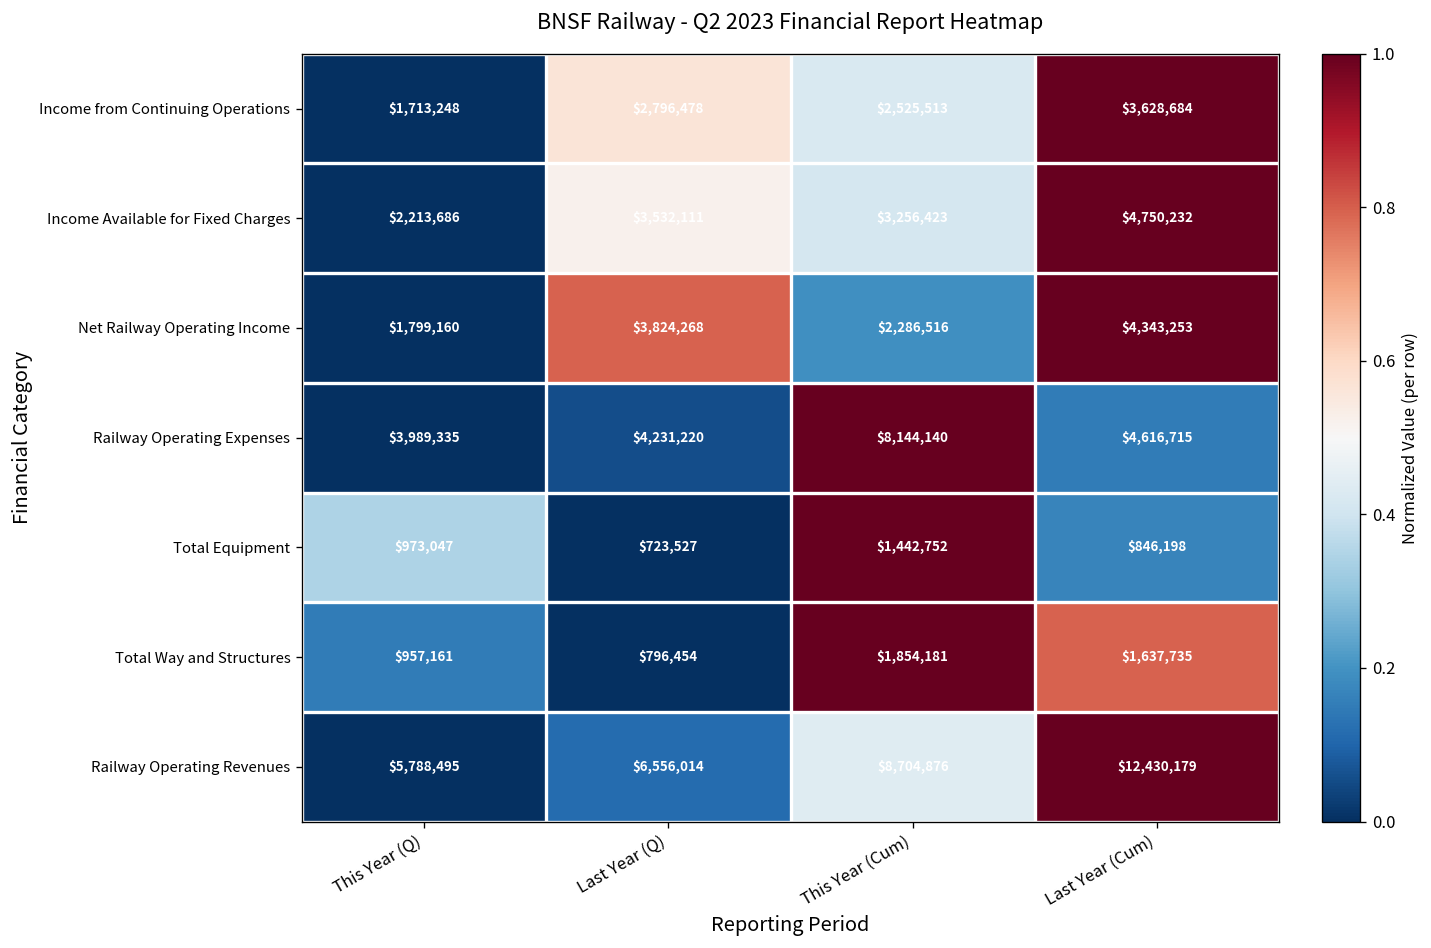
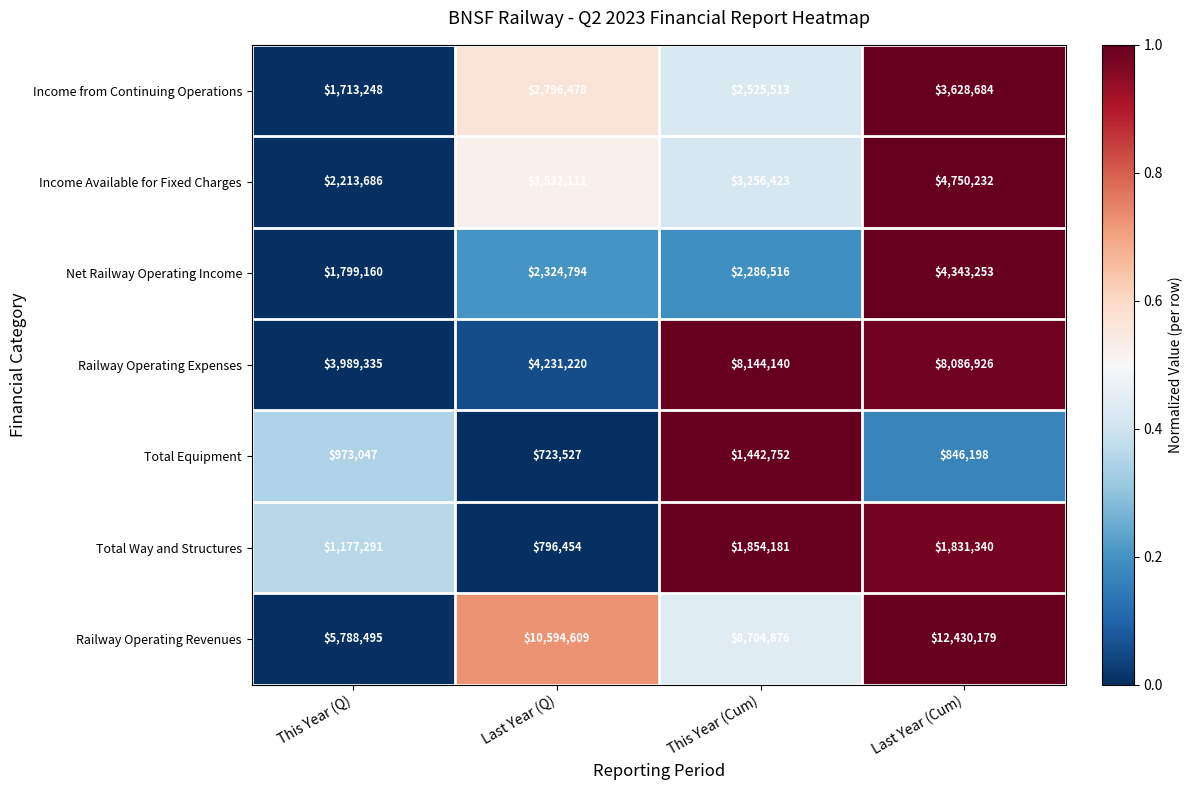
  {
    "Income from Continuing Operations": {
      "This Year (Q)": "$1,713,248",
      "Last Year (Cum)": "$3,628,684"
    },
    "Income Available for Fixed Charges": {
      "This Year (Q)": "$2,213,686",
      "Last Year (Cum)": "$4,750,232"
    },
    "Net Railway Operating Income": {
      "This Year (Q)": "$1,799,160",
-     "Last Year (Q)": "$3,824,268",
+     "Last Year (Q)": "$2,324,794",
      "This Year (Cum)": "$2,286,516",
      "Last Year (Cum)": "$4,343,253"
    },
    "Railway Operating Expenses": {
      "This Year (Q)": "$3,989,335",
      "Last Year (Q)": "$4,231,220",
      "This Year (Cum)": "$8,144,140",
-     "Last Year (Cum)": "$4,616,715"
+     "Last Year (Cum)": "$8,086,926"
    },
    "Total Equipment": {
      "This Year (Q)": "$973,047",
      "Last Year (Q)": "$723,527",
      "This Year (Cum)": "$1,442,752",
      "Last Year (Cum)": "$846,198"
    },
    "Total Way and Structures": {
-     "This Year (Q)": "$957,161",
+     "This Year (Q)": "$1,177,291",
      "Last Year (Q)": "$796,454",
      "This Year (Cum)": "$1,854,181",
-     "Last Year (Cum)": "$1,637,735"
+     "Last Year (Cum)": "$1,831,340"
    },
    "Railway Operating Revenues": {
      "This Year (Q)": "$5,788,495",
-     "Last Year (Q)": "$6,556,014",
+     "Last Year (Q)": "$10,594,609",
      "Last Year (Cum)": "$12,430,179"
    }
  }
